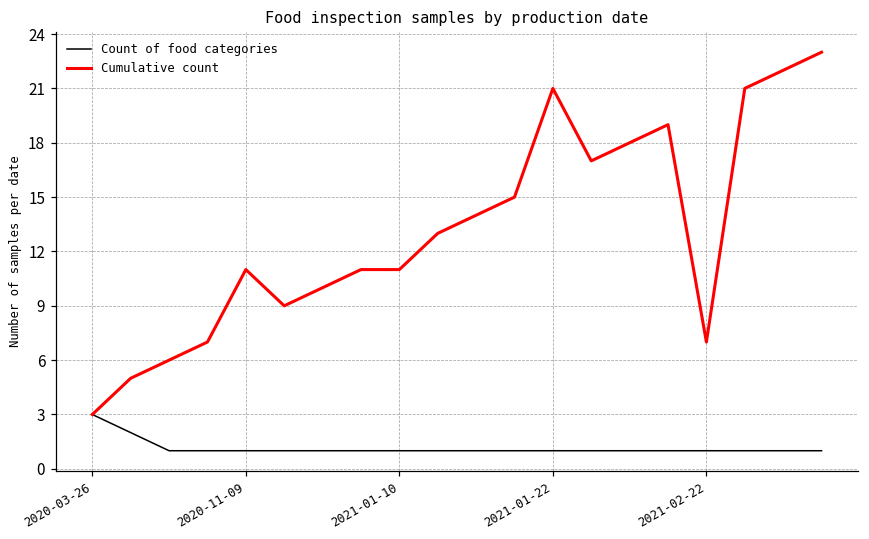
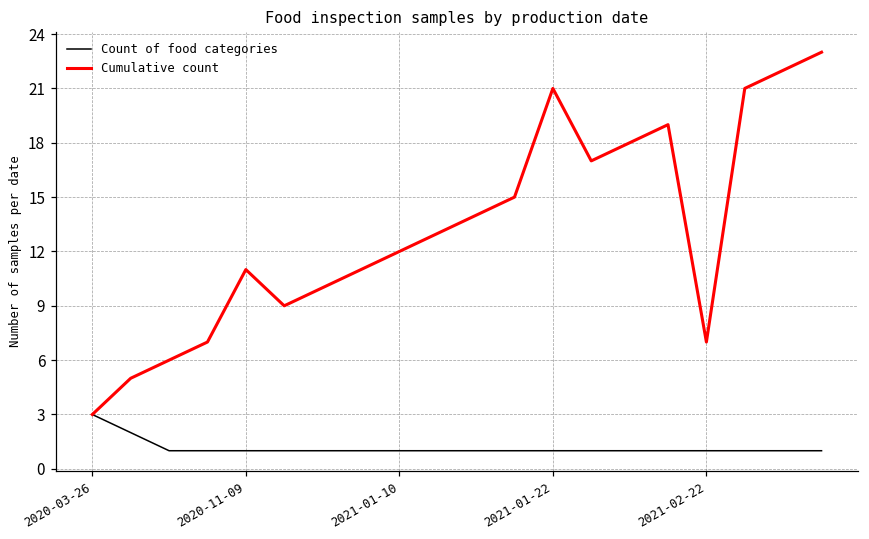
  {
    "Count of food categories": {
      "2020-11-09": 1,
      "2021-01-10": 1,
      "2021-01-22": 1,
      "2021-02-22": 1
    },
    "Cumulative count": {
      "2020-11-09": 11,
-     "2021-01-10": 11,
+     "2021-01-10": 12,
      "2021-01-22": 21,
      "2021-02-22": 7
    }
  }
